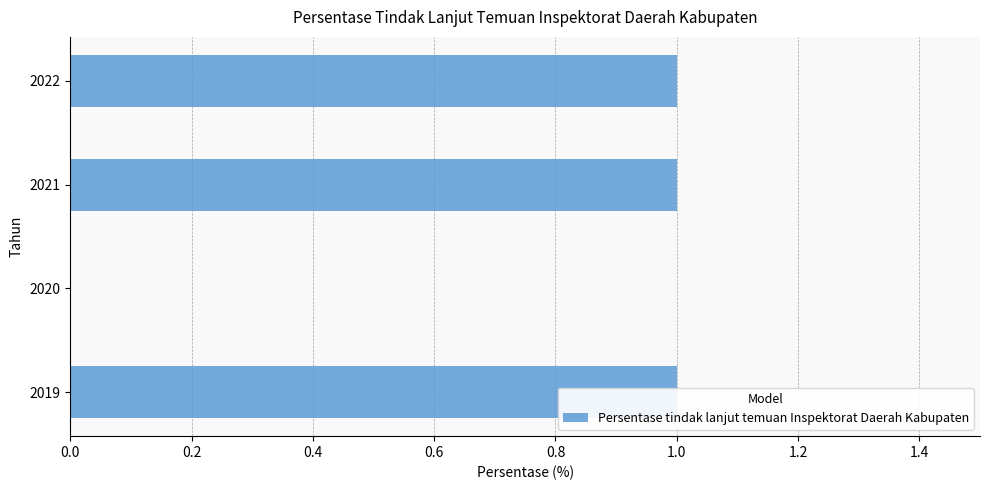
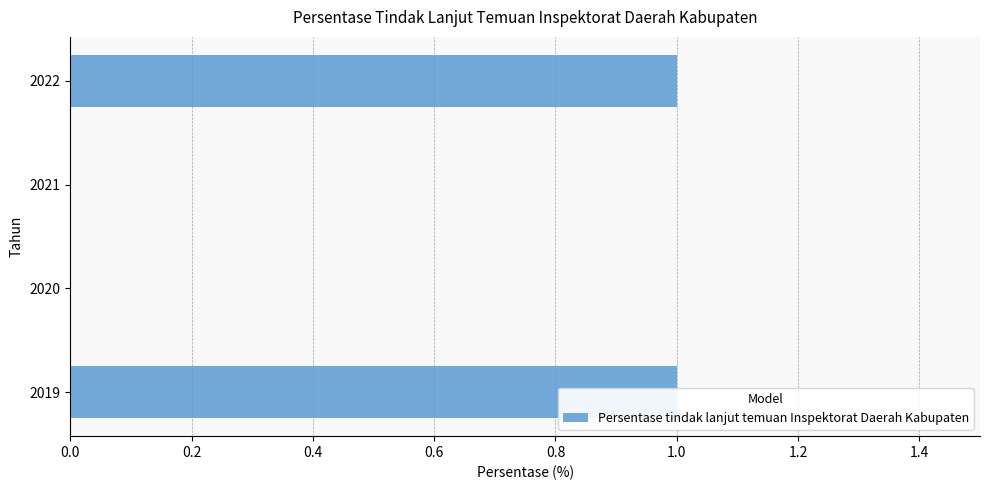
  {
    "2022": 1,
-   "2021": 1,
+   "2021": 0,
    "2020": 0
  }
